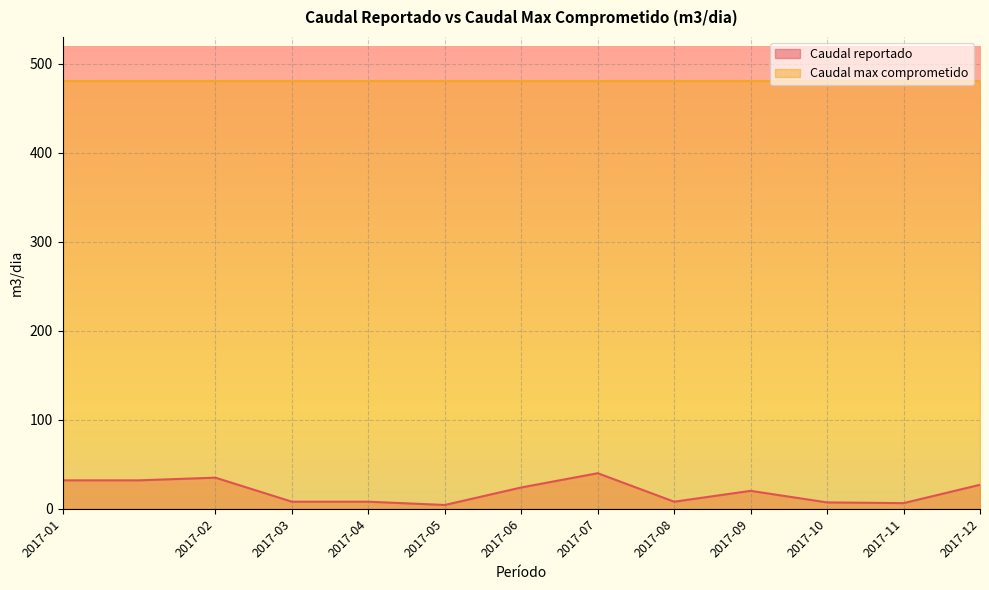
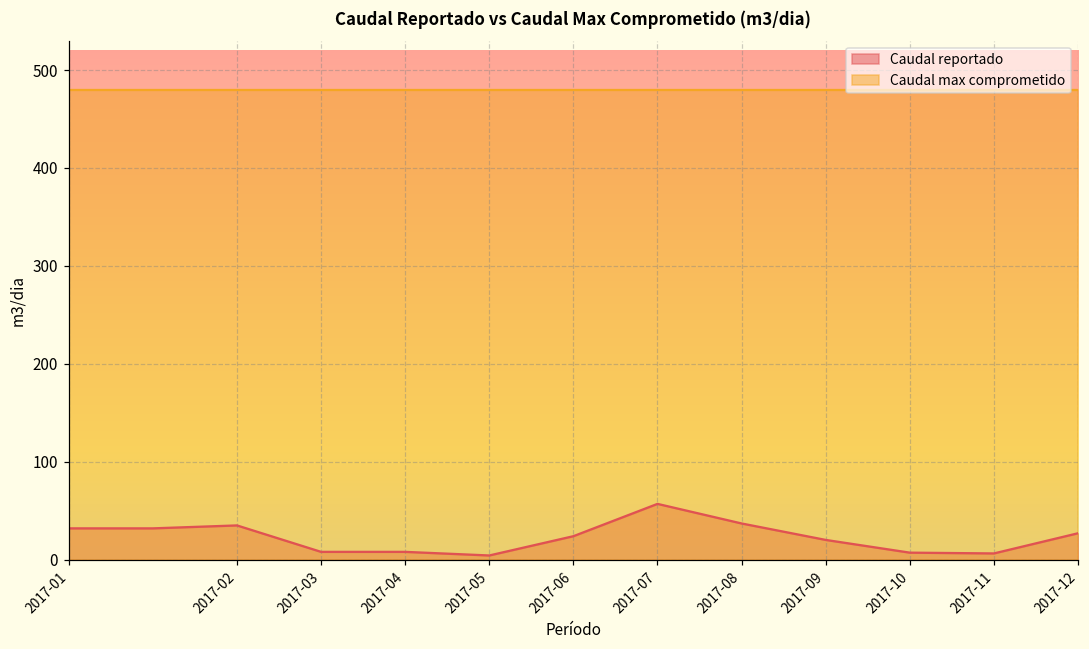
  {
    "Caudal reportado": {
      "2017-02": 40,
      "2017-03": 10,
      "2017-04": 10,
      "2017-05": 0,
      "2017-06": 20,
-     "2017-07": 40,
-     "2017-08": 10,
+     "2017-07": 60,
+     "2017-08": 40,
      "2017-09": 20,
      "2017-10": 10,
      "2017-11": 10,
      "2017-12": 30
    },
    "Caudal max comprometido": {
      "2017-02": 480,
      "2017-03": 480,
      "2017-04": 480,
      "2017-05": 480,
      "2017-06": 480,
      "2017-07": 480,
      "2017-08": 480,
      "2017-09": 480,
      "2017-12": 480
    }
  }
